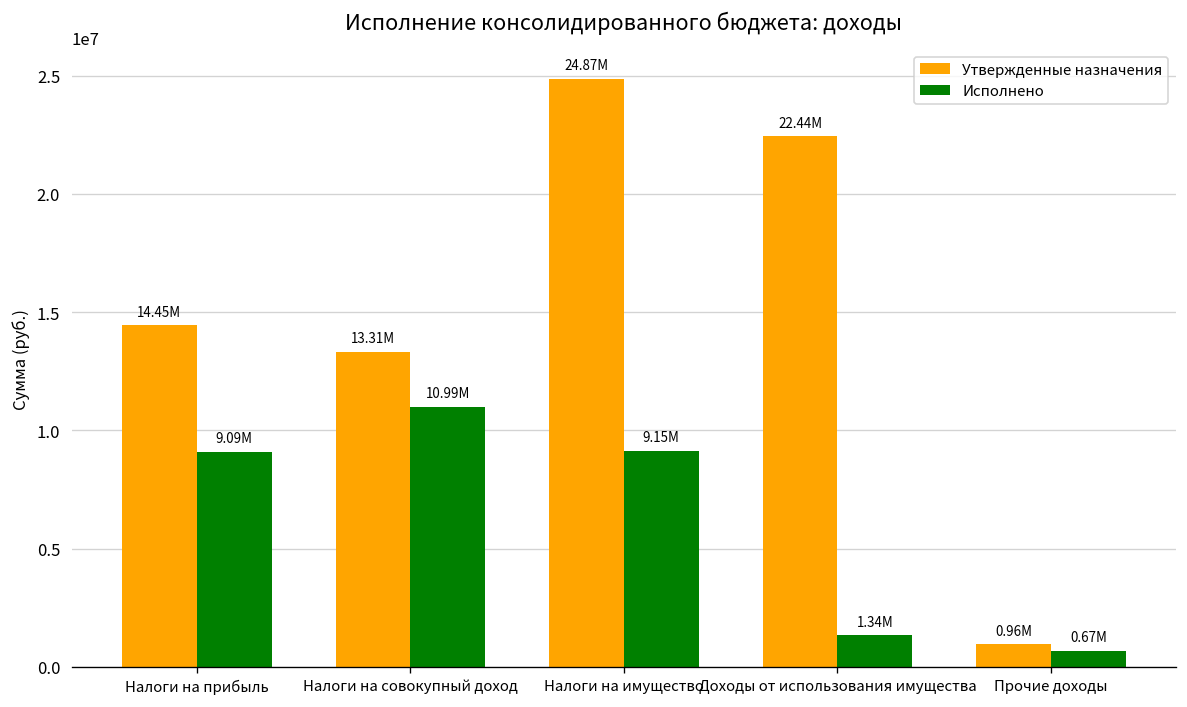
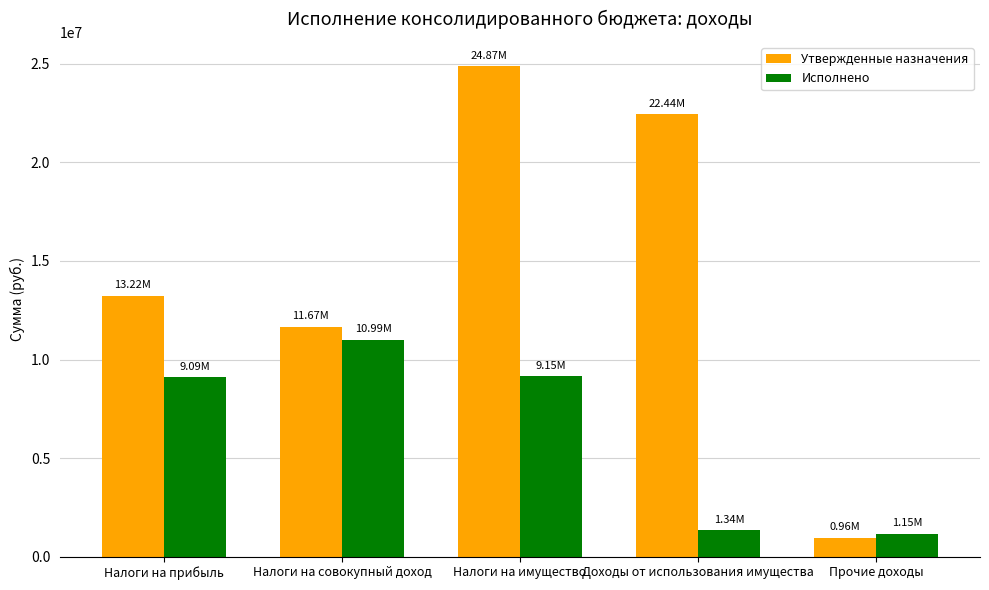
  {
    "Утвержденные назначения": {
-     "Налоги на прибыль": "14.45M",
-     "Налоги на совокупный доход": "13.31M",
+     "Налоги на прибыль": "13.22M",
+     "Налоги на совокупный доход": "11.67M",
      "Налоги на имущество": "24.87M",
      "Доходы от использования имущества": "22.44M",
      "Прочие доходы": "0.96M"
    },
    "Исполнено": {
      "Налоги на прибыль": "9.09M",
      "Налоги на совокупный доход": "10.99M",
      "Налоги на имущество": "9.15M",
      "Доходы от использования имущества": "1.34M",
-     "Прочие доходы": "0.67M"
+     "Прочие доходы": "1.15M"
    }
  }
